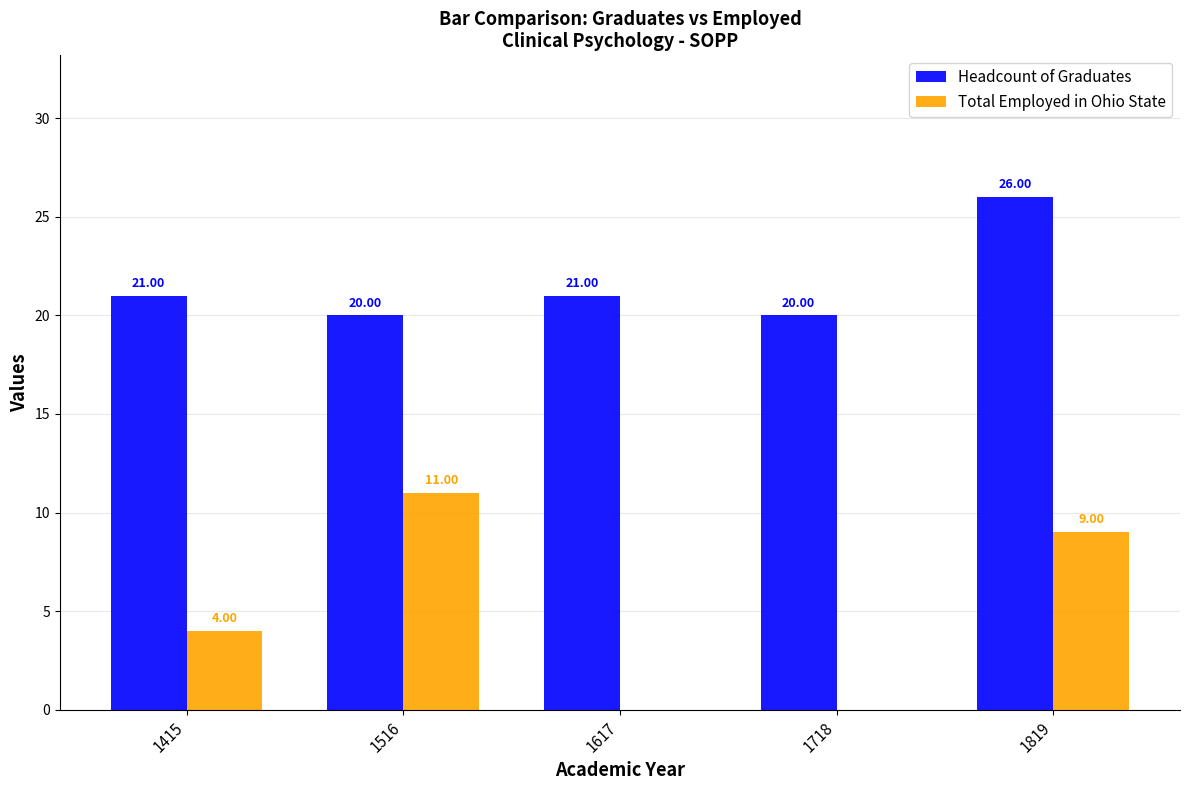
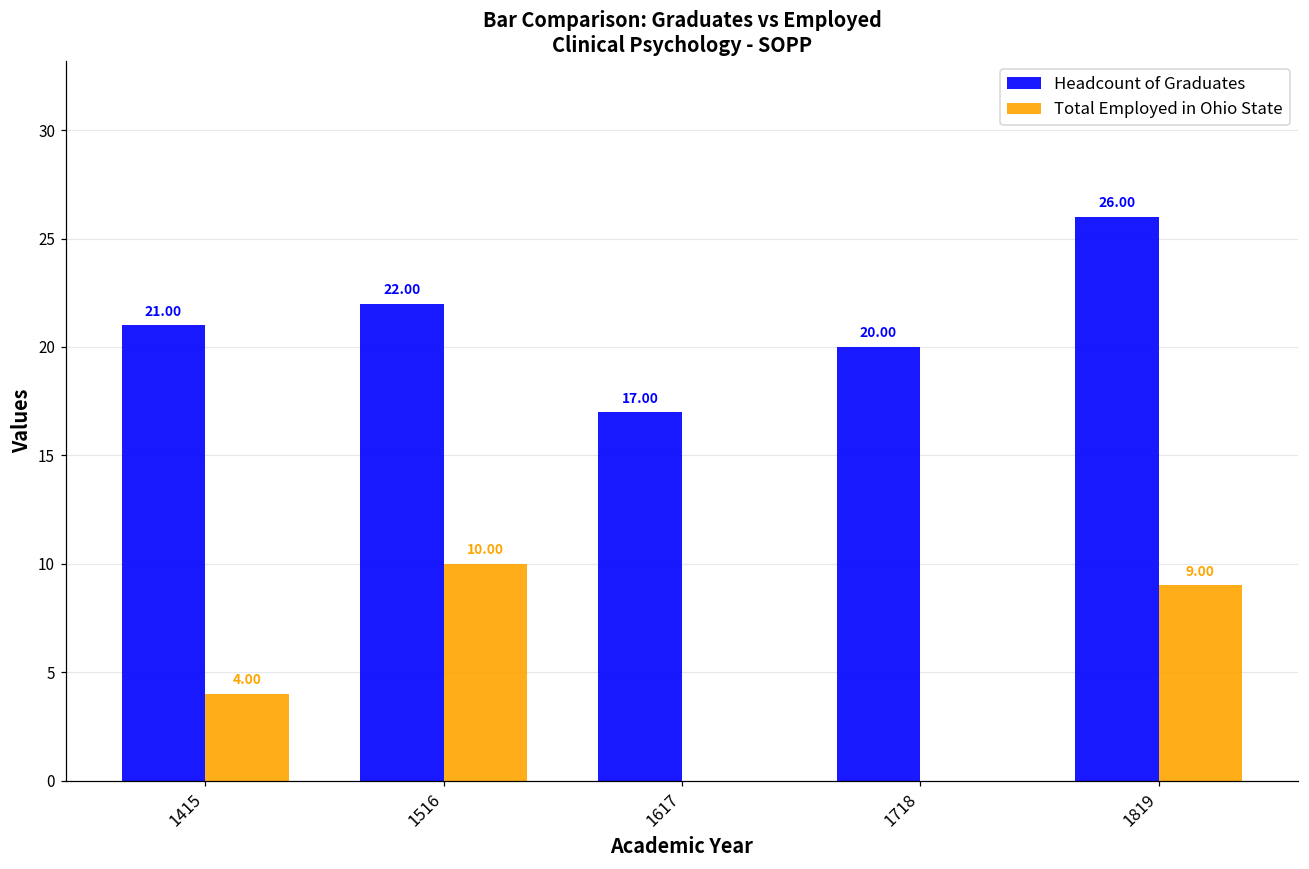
  {
    "Headcount of Graduates": {
      "1415": 21.00,
-     "1516": 20.00,
-     "1617": 21.00,
+     "1516": 22.00,
+     "1617": 17.00,
      "1718": 20.00,
      "1819": 26.00
    },
    "Total Employed in Ohio State": {
      "1415": 4.00,
-     "1516": 11.00,
+     "1516": 10.00,
      "1819": 9.00
    }
  }
